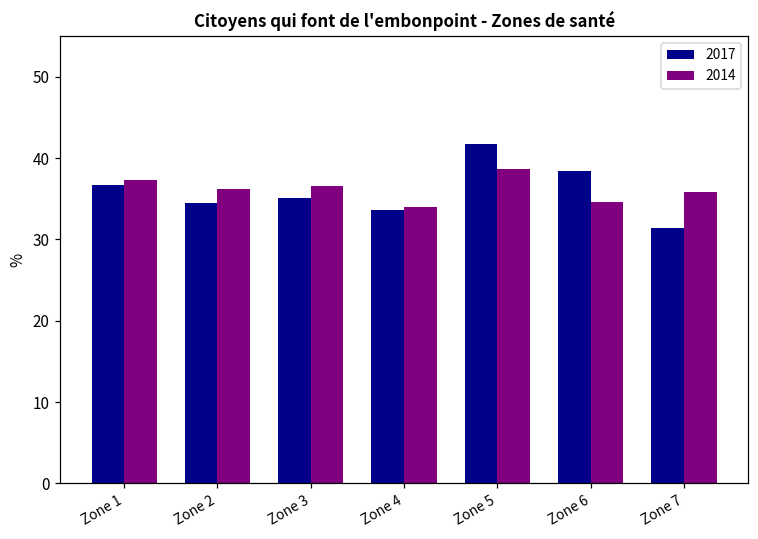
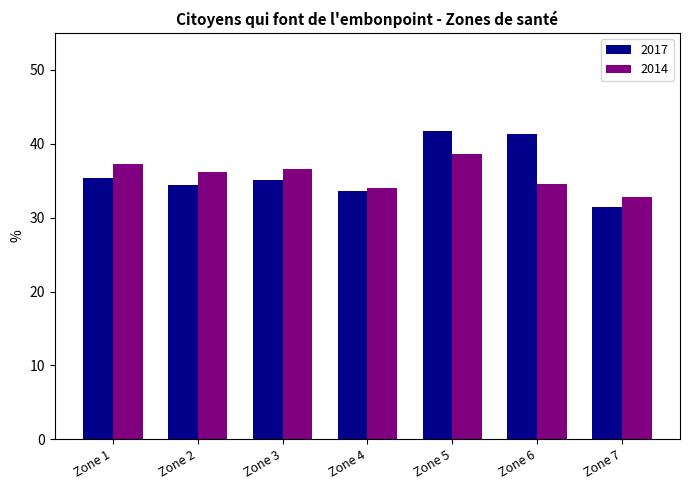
  {
    "2017": {
-     "Zone 1": 37,
+     "Zone 1": 35,
      "Zone 2": 34,
      "Zone 3": 35,
      "Zone 4": 34,
      "Zone 5": 42,
-     "Zone 6": 38,
+     "Zone 6": 41,
      "Zone 7": 31
    },
    "2014": {
      "Zone 1": 37,
      "Zone 2": 36,
      "Zone 3": 37,
      "Zone 4": 34,
      "Zone 5": 39,
      "Zone 6": 35,
-     "Zone 7": 36
+     "Zone 7": 33
    }
  }
